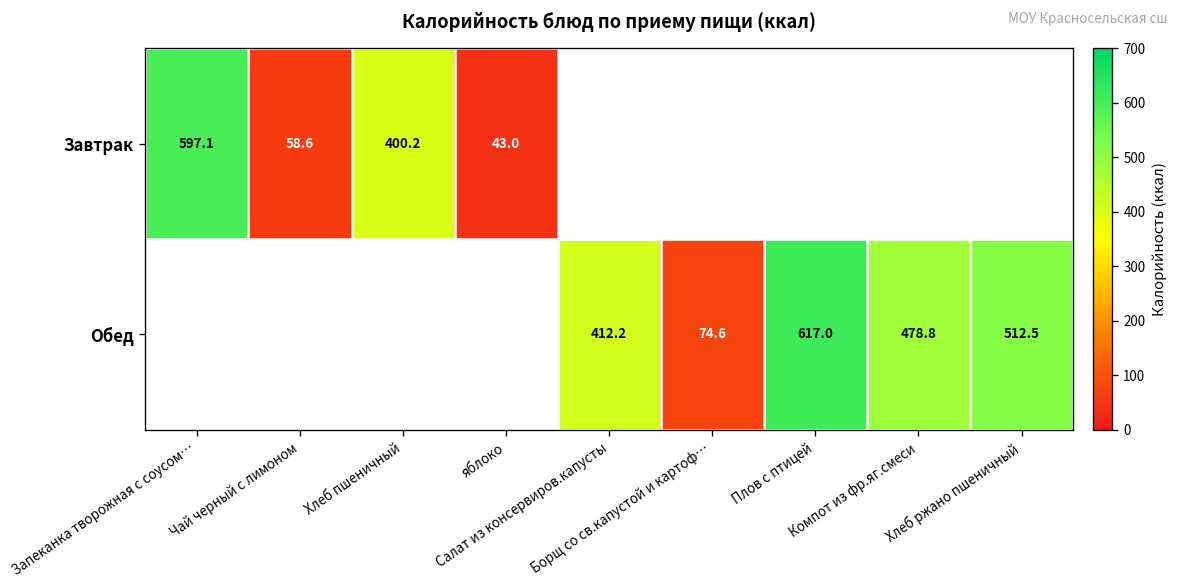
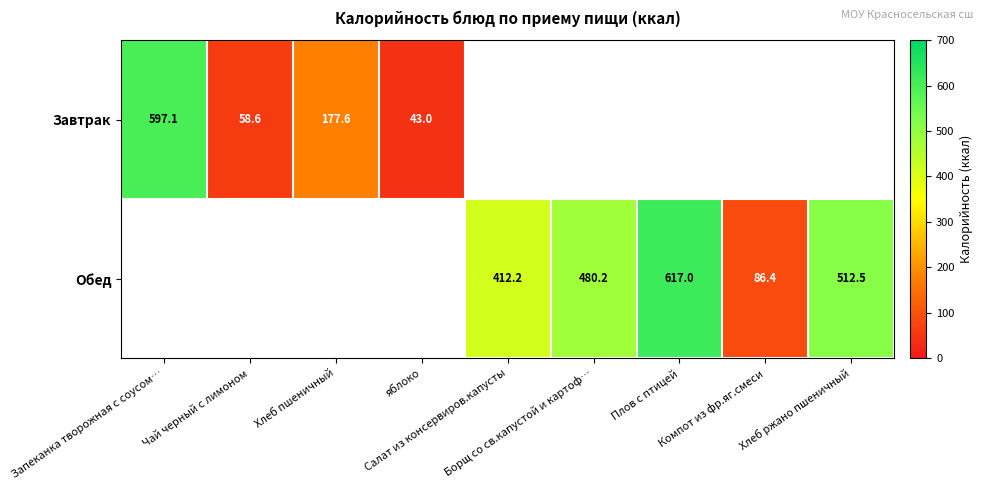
  {
    "Завтрак": {
      "Запеканка творожная с соусом…": 597.1,
      "Чай черный с лимоном": 58.6,
-     "Хлеб пшеничный": 400.2,
+     "Хлеб пшеничный": 177.6,
      "яблоко": 43.0
    },
    "Обед": {
      "Салат из консервиров.капусты": 412.2,
-     "Борщ со св.капустой и картоф…": 74.6,
+     "Борщ со св.капустой и картоф…": 480.2,
      "Плов с птицей": 617.0,
-     "Компот из фр.яг.смеси": 478.8,
+     "Компот из фр.яг.смеси": 86.4,
      "Хлеб ржано пшеничный": 512.5
    }
  }
